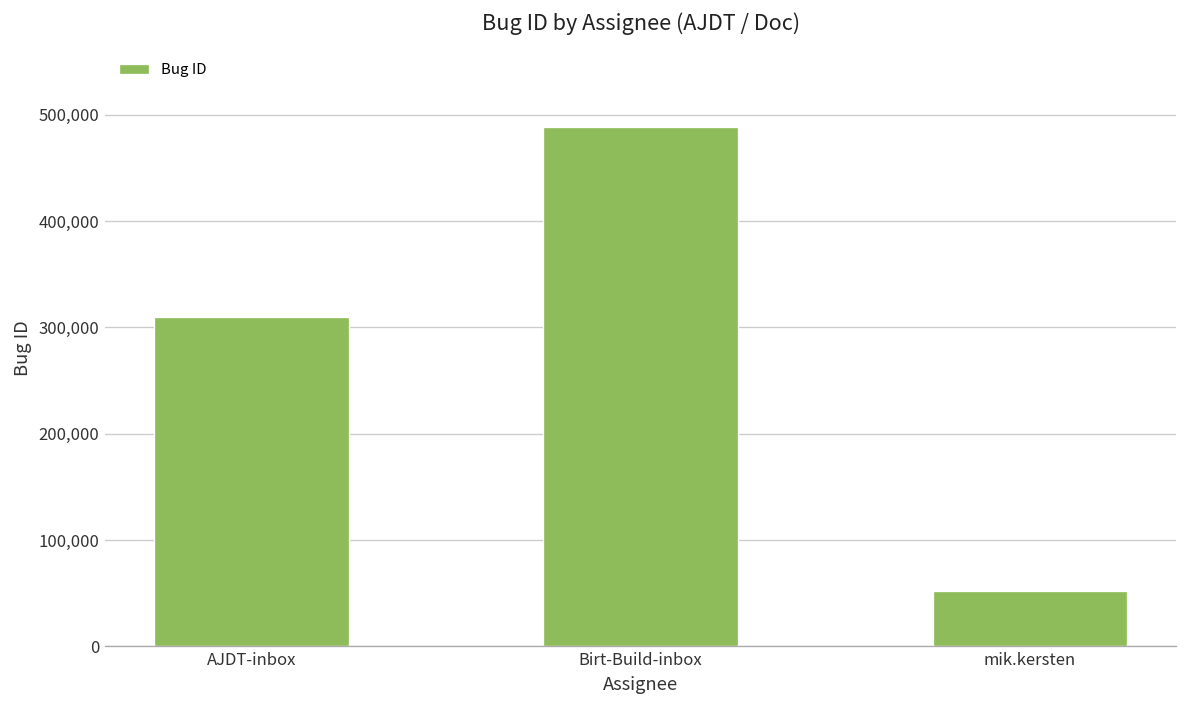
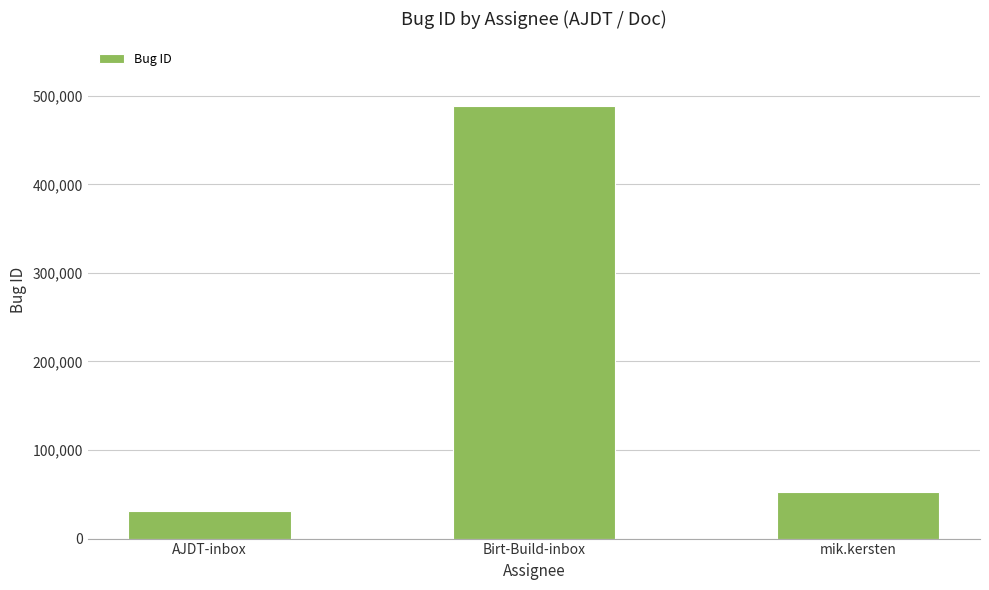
  {
-   "AJDT-inbox": "310,000",
+   "AJDT-inbox": "30,000",
    "Birt-Build-inbox": "490,000",
    "mik.kersten": "50,000"
  }
